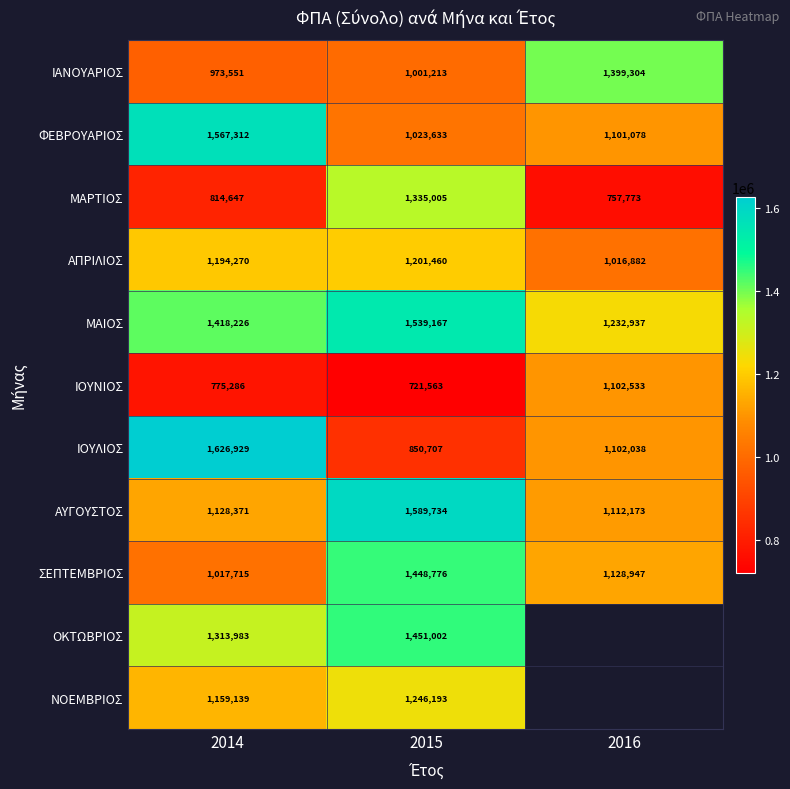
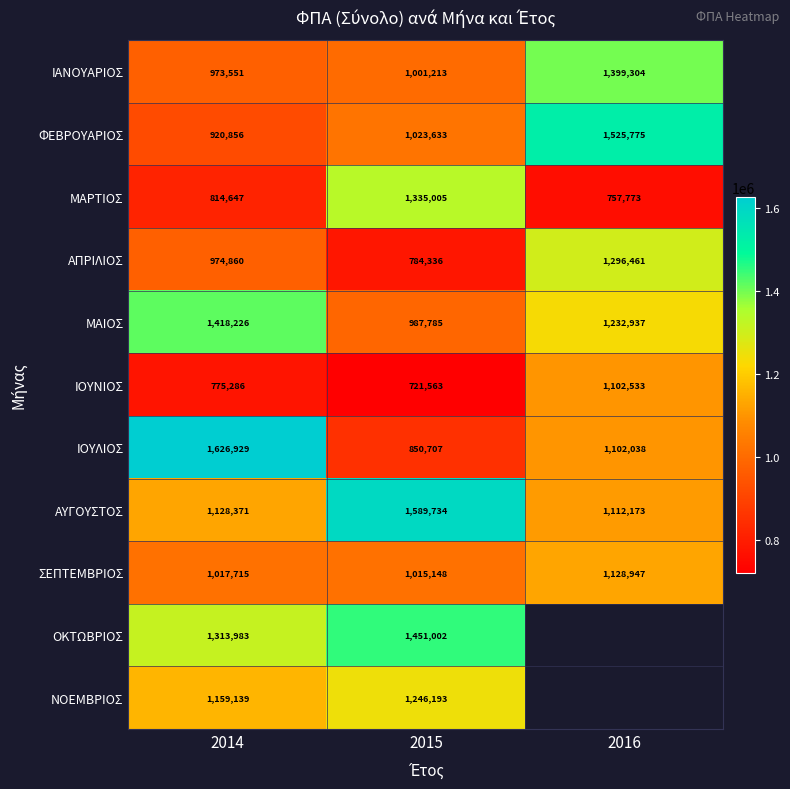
  {
    "ΙΑΝΟΥΑΡΙΟΣ": {
      "2014": "973,551",
      "2015": "1,001,213",
      "2016": "1,399,304"
    },
    "ΦΕΒΡΟΥΑΡΙΟΣ": {
-     "2014": "1,567,312",
+     "2014": "920,856",
      "2015": "1,023,633",
-     "2016": "1,101,078"
+     "2016": "1,525,775"
    },
    "ΜΑΡΤΙΟΣ": {
      "2014": "814,647",
      "2015": "1,335,005",
      "2016": "757,773"
    },
    "ΑΠΡΙΛΙΟΣ": {
-     "2014": "1,194,270",
-     "2015": "1,201,460",
-     "2016": "1,016,882"
+     "2014": "974,860",
+     "2015": "784,336",
+     "2016": "1,296,461"
    },
    "ΜΑΙΟΣ": {
      "2014": "1,418,226",
-     "2015": "1,539,167",
+     "2015": "987,785",
      "2016": "1,232,937"
    },
    "ΙΟΥΝΙΟΣ": {
      "2014": "775,286",
      "2015": "721,563",
      "2016": "1,102,533"
    },
    "ΙΟΥΛΙΟΣ": {
      "2014": "1,626,929",
      "2015": "850,707",
      "2016": "1,102,038"
    },
    "ΑΥΓΟΥΣΤΟΣ": {
      "2014": "1,128,371",
      "2015": "1,589,734",
      "2016": "1,112,173"
    },
    "ΣΕΠΤΕΜΒΡΙΟΣ": {
      "2014": "1,017,715",
-     "2015": "1,448,776",
+     "2015": "1,015,148",
      "2016": "1,128,947"
    },
    "ΟΚΤΩΒΡΙΟΣ": {
      "2014": "1,313,983",
      "2015": "1,451,002"
    },
    "ΝΟΕΜΒΡΙΟΣ": {
      "2014": "1,159,139",
      "2015": "1,246,193"
    }
  }
